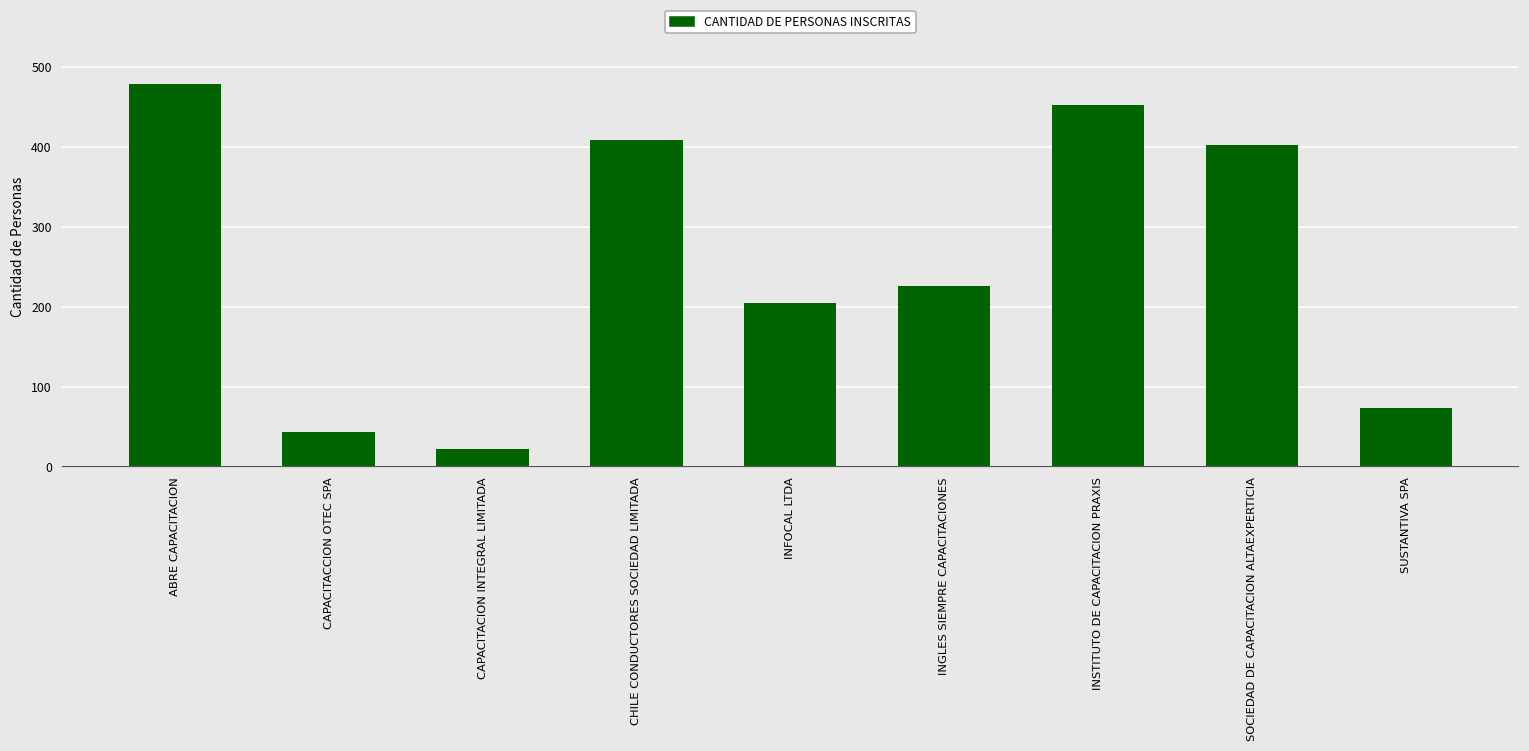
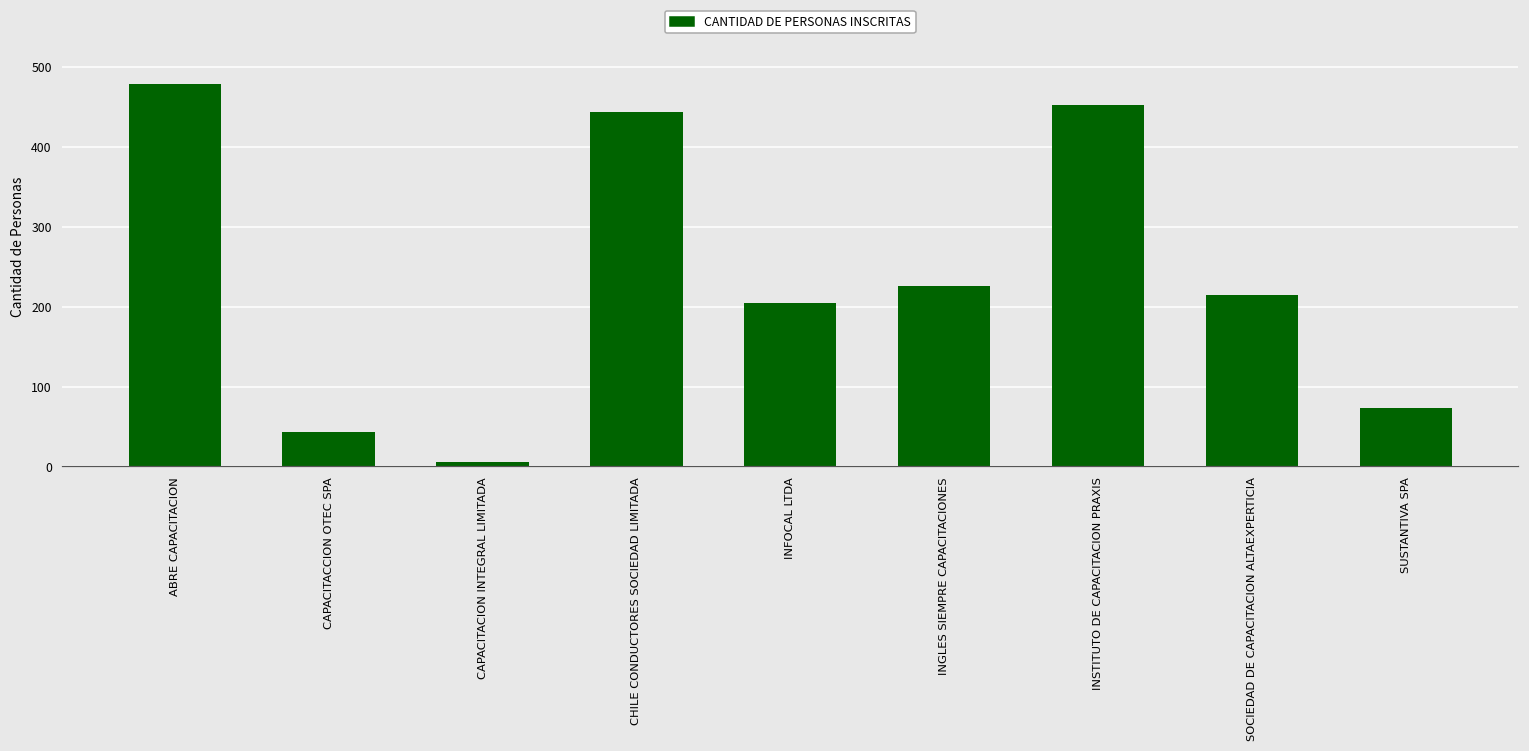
  {
    "ABRE CAPACITACION": 480,
    "CAPACITACCION OTEC SPA": 40,
-   "CAPACITACION INTEGRAL LIMITADA": 20,
-   "CHILE CONDUCTORES SOCIEDAD LIMITADA": 410,
+   "CAPACITACION INTEGRAL LIMITADA": 10,
+   "CHILE CONDUCTORES SOCIEDAD LIMITADA": 440,
    "INFOCAL LTDA": 210,
    "INGLES SIEMPRE CAPACITACIONES": 230,
    "INSTITUTO DE CAPACITACION PRAXIS": 450,
-   "SOCIEDAD DE CAPACITACION ALTAEXPERTICIA": 400,
+   "SOCIEDAD DE CAPACITACION ALTAEXPERTICIA": 220,
    "SUSTANTIVA SPA": 70
  }
